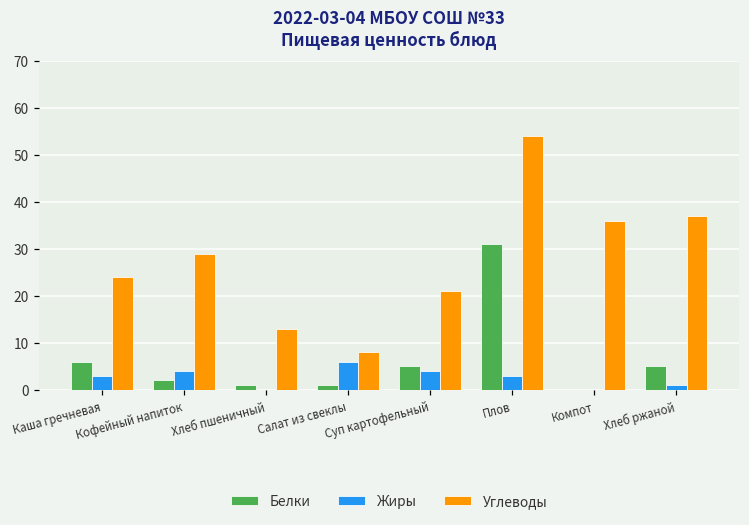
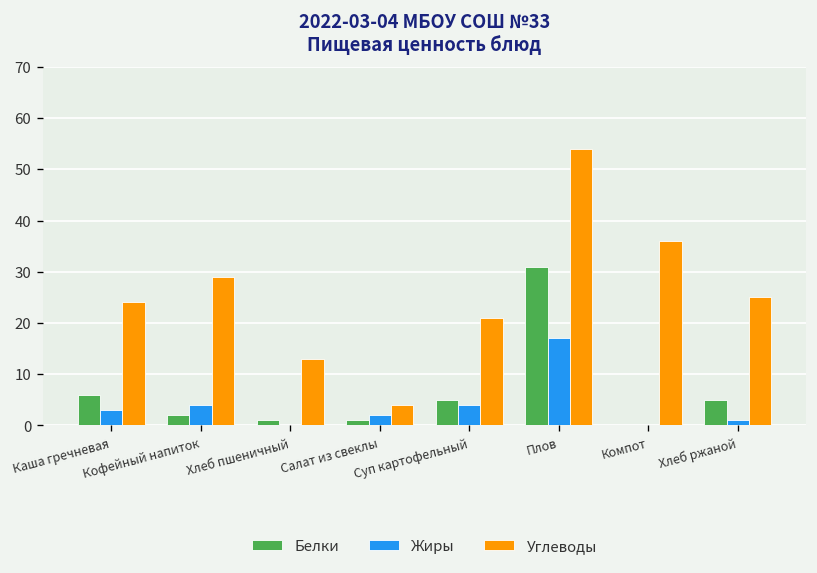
  {
    "Белки": {
      "Каша гречневая": 6,
      "Кофейный напиток": 2,
      "Хлеб пшеничный": 1,
      "Салат из свеклы": 1,
      "Суп картофельный": 5,
      "Плов": 31,
      "Компот": 0,
      "Хлеб ржаной": 5
    },
    "Жиры": {
      "Каша гречневая": 3,
      "Кофейный напиток": 4,
      "Хлеб пшеничный": 0,
-     "Салат из свеклы": 6,
+     "Салат из свеклы": 2,
      "Суп картофельный": 4,
-     "Плов": 3,
+     "Плов": 17,
      "Компот": 0,
      "Хлеб ржаной": 1
    },
    "Углеводы": {
      "Каша гречневая": 24,
      "Кофейный напиток": 29,
      "Хлеб пшеничный": 13,
-     "Салат из свеклы": 8,
+     "Салат из свеклы": 4,
      "Суп картофельный": 21,
      "Плов": 54,
      "Компот": 36,
-     "Хлеб ржаной": 37
+     "Хлеб ржаной": 25
    }
  }
